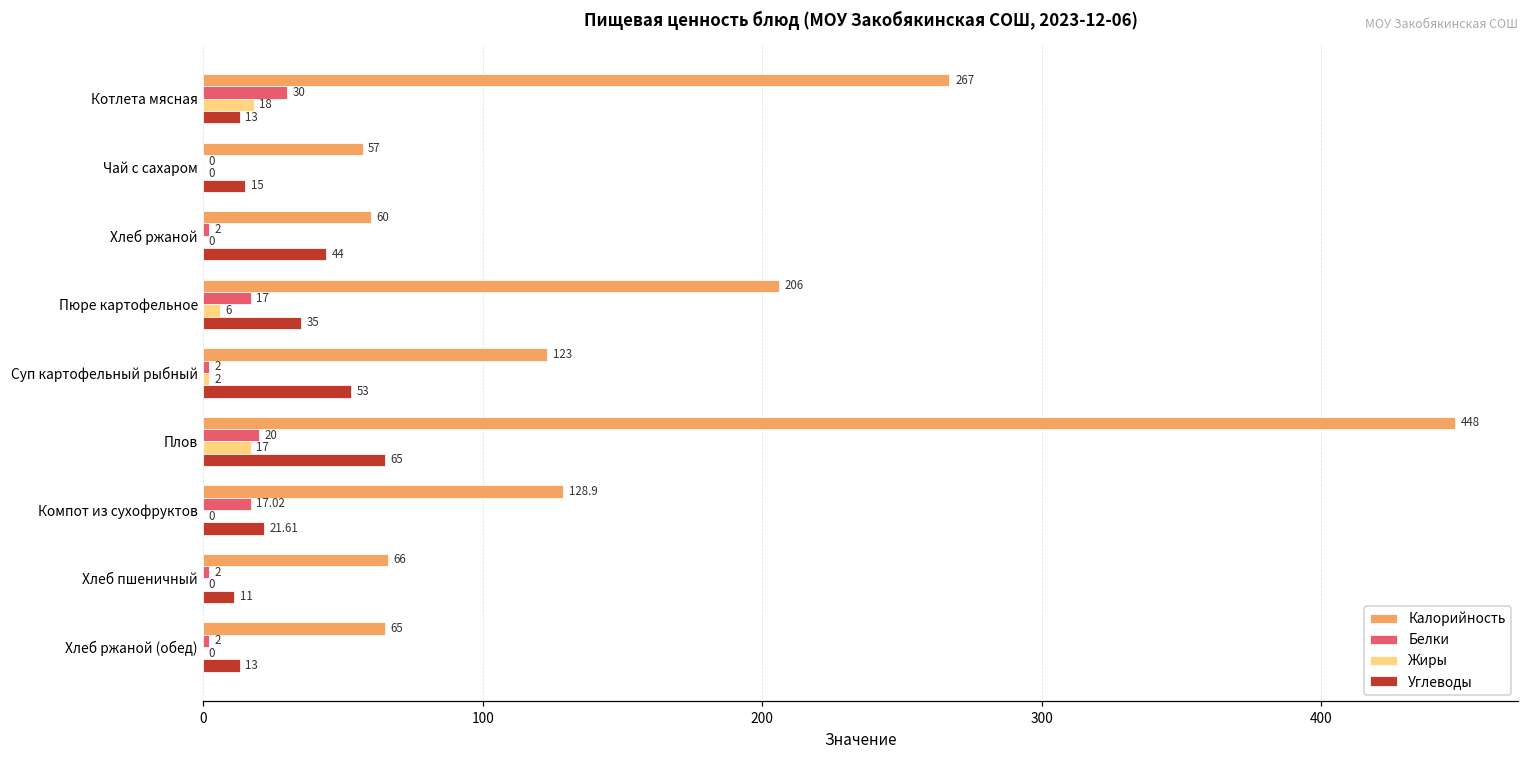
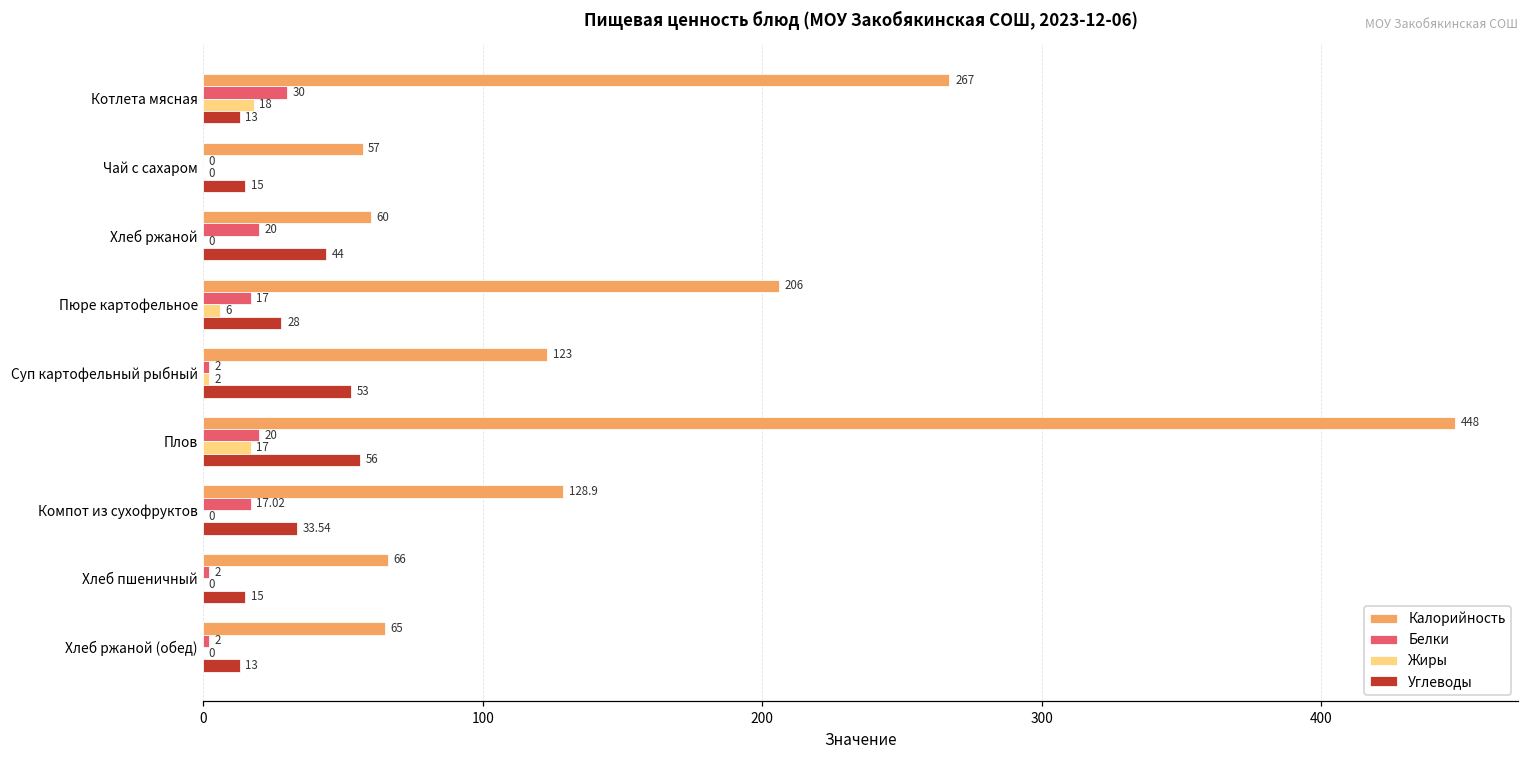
  {
    "Белки": {
      "Котлета мясная": 30,
      "Чай с сахаром": 0,
-     "Хлеб ржаной": 2,
+     "Хлеб ржаной": 20,
      "Пюре картофельное": 17,
      "Суп картофельный рыбный": 2,
      "Плов": 20,
      "Компот из сухофруктов": 17.02,
      "Хлеб пшеничный": 2,
      "Хлеб ржаной (обед)": 2
    },
    "Углеводы": {
      "Котлета мясная": 13,
      "Чай с сахаром": 15,
      "Хлеб ржаной": 44,
-     "Пюре картофельное": 35,
+     "Пюре картофельное": 28,
      "Суп картофельный рыбный": 53,
-     "Плов": 65,
-     "Компот из сухофруктов": 21.61,
-     "Хлеб пшеничный": 11,
+     "Плов": 56,
+     "Компот из сухофруктов": 33.54,
+     "Хлеб пшеничный": 15,
      "Хлеб ржаной (обед)": 13
    }
  }
